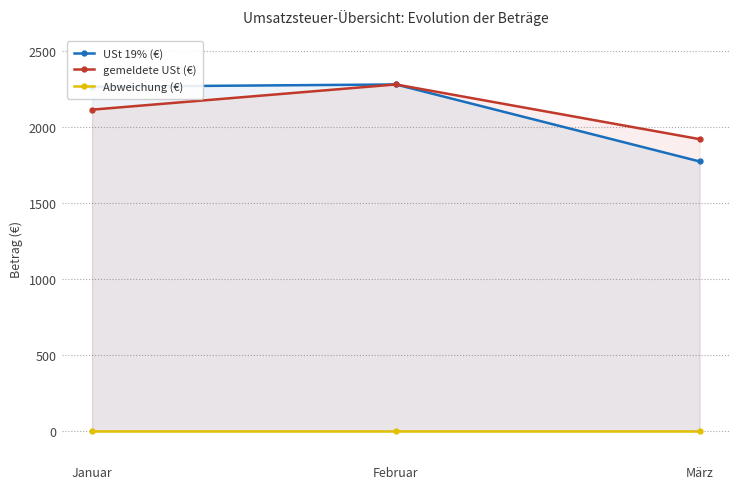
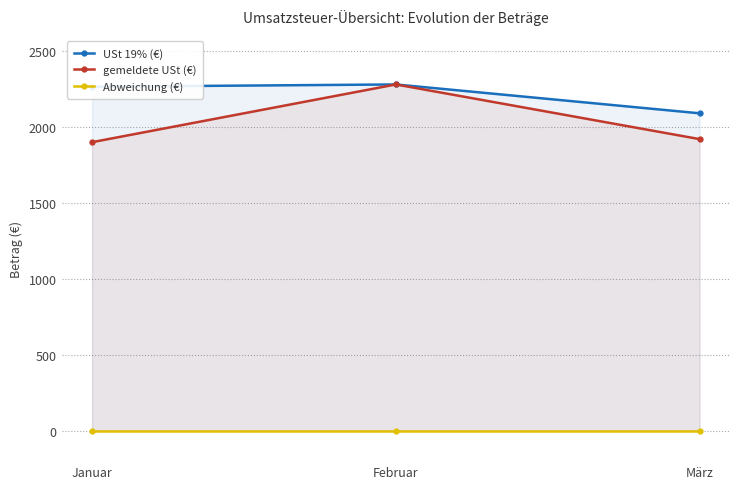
  {
    "USt 19% (€)": {
-     "März": 1770
+     "März": 2090
    },
    "gemeldete USt (€)": {
-     "Januar": 2110,
+     "Januar": 1900,
      "März": 1920
    },
    "Abweichung (€)": {
      "Januar": 0,
      "Februar": 0,
      "März": 0
    }
  }
